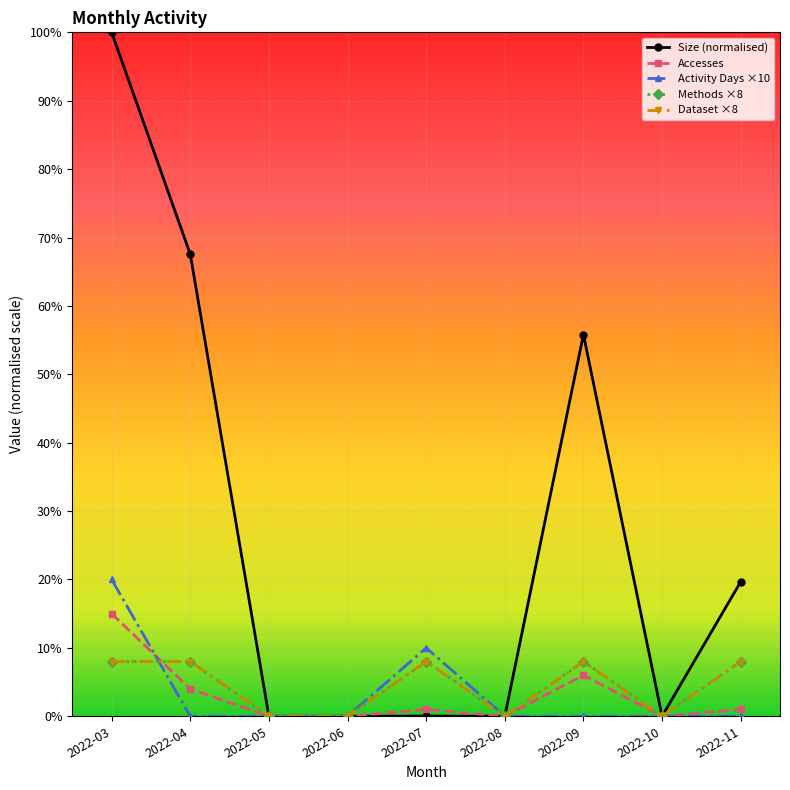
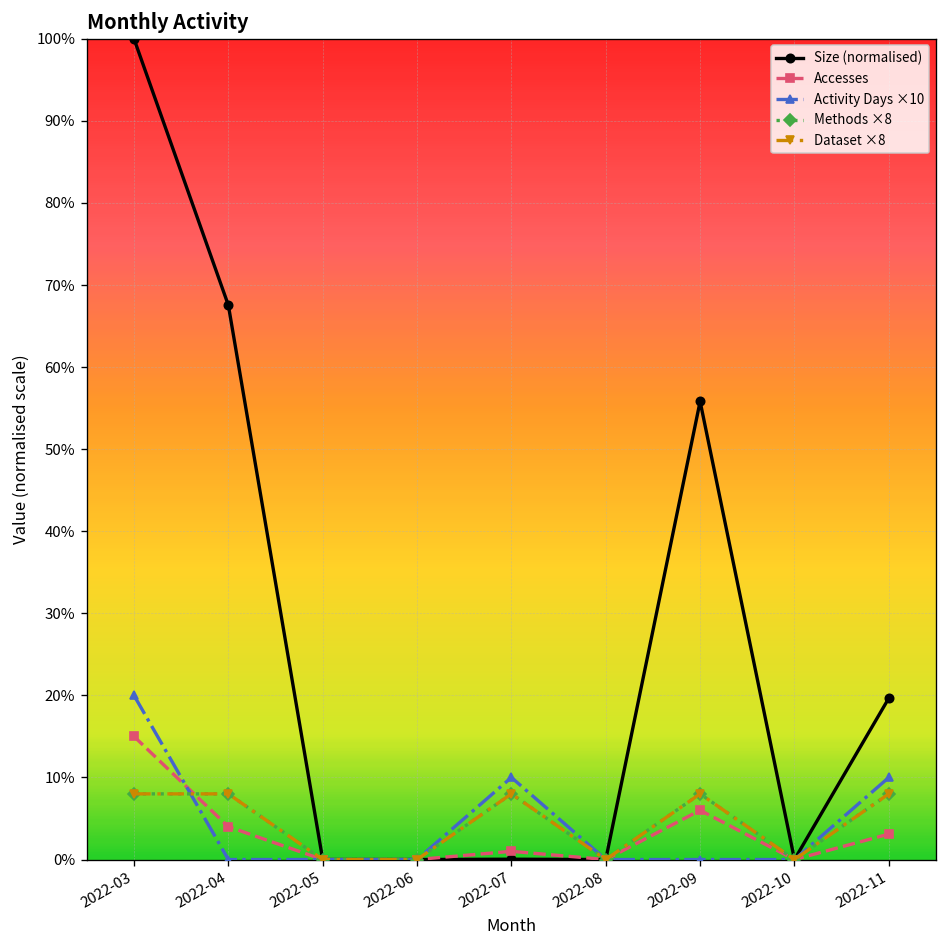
  {
    "Size (normalised)": {
      "2022-03": "100%",
      "2022-04": "68%",
      "2022-07": "0%",
      "2022-09": "56%",
      "2022-11": "20%"
    },
    "Accesses": {
      "2022-03": "15%",
      "2022-04": "4%",
      "2022-07": "1%",
      "2022-09": "6%",
-     "2022-11": "1%"
+     "2022-11": "3%"
    },
    "Activity Days ×10": {
      "2022-03": "20%",
      "2022-04": "0%",
      "2022-07": "10%",
      "2022-09": "0%",
-     "2022-11": "0%"
+     "2022-11": "10%"
    },
    "Dataset ×8": {
      "2022-03": "8%",
      "2022-04": "8%",
      "2022-07": "8%",
      "2022-09": "8%",
      "2022-11": "8%"
    }
  }
